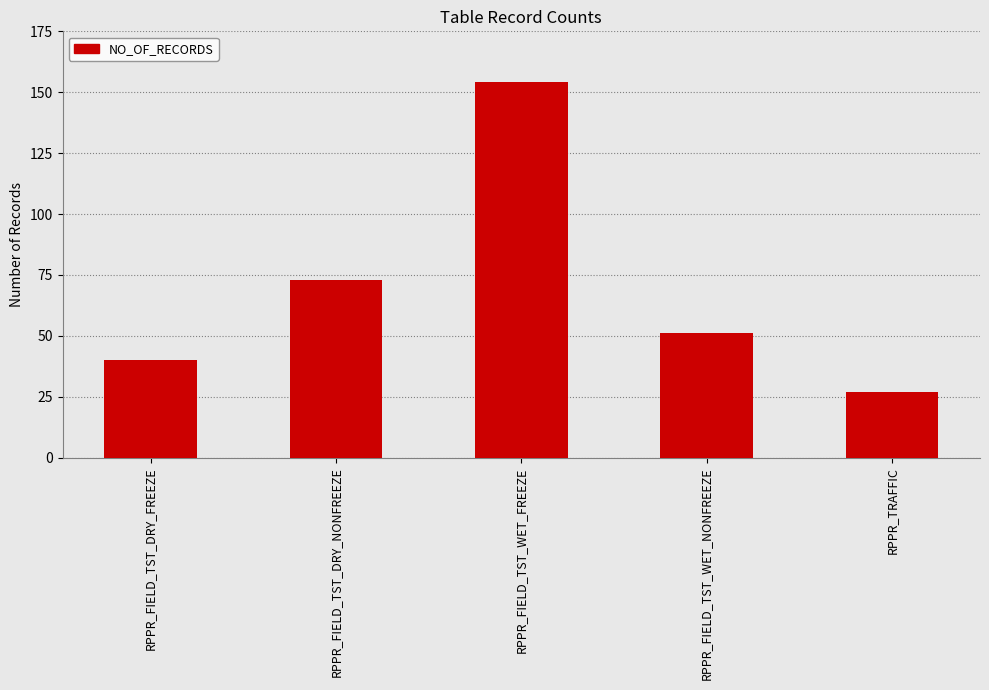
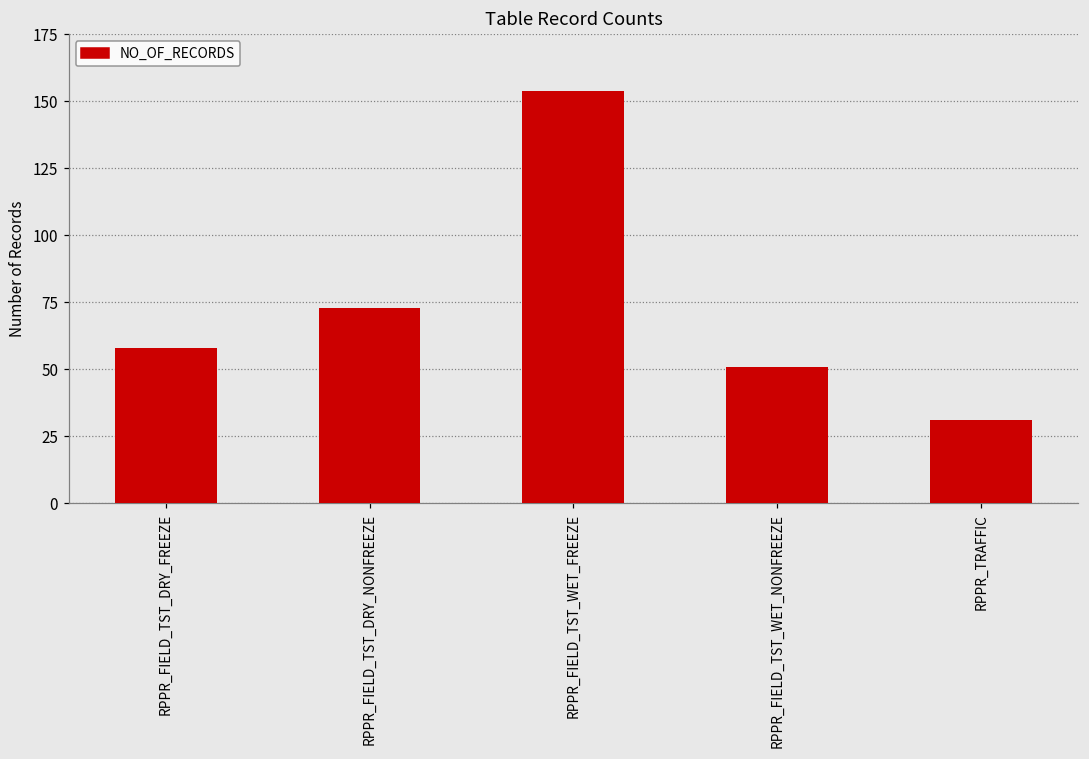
  {
-   "RPPR_FIELD_TST_DRY_FREEZE": 40,
+   "RPPR_FIELD_TST_DRY_FREEZE": 58,
    "RPPR_FIELD_TST_DRY_NONFREEZE": 73,
    "RPPR_FIELD_TST_WET_FREEZE": 154,
    "RPPR_FIELD_TST_WET_NONFREEZE": 51,
-   "RPPR_TRAFFIC": 27
+   "RPPR_TRAFFIC": 31
  }
